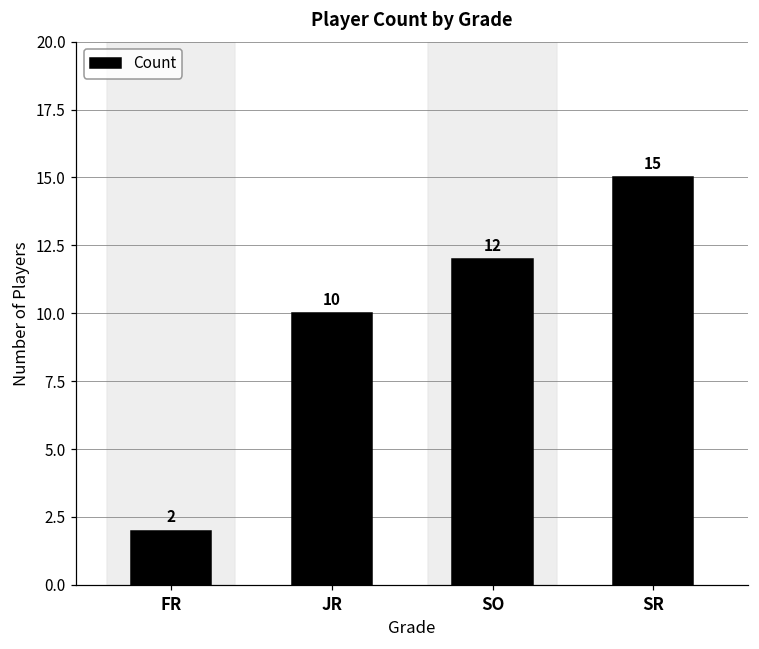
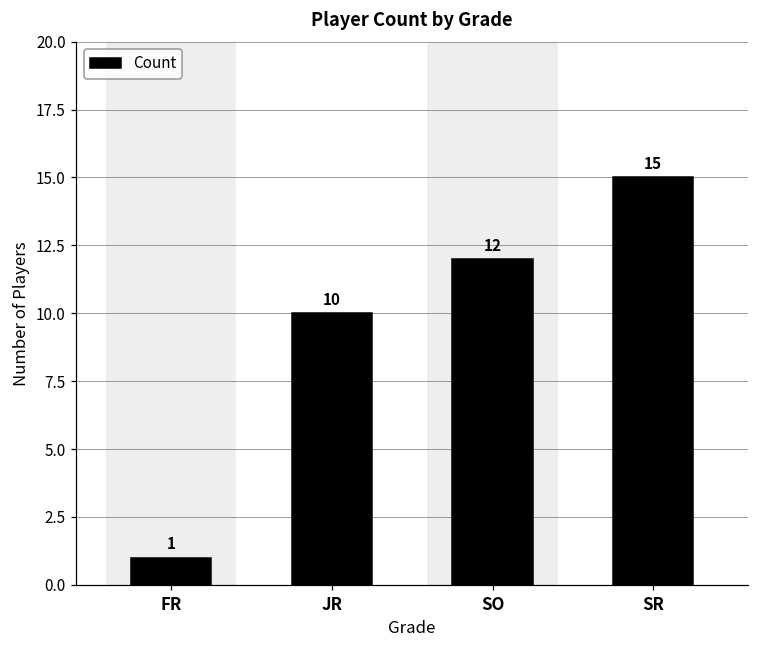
  {
-   "FR": 2,
+   "FR": 1,
    "JR": 10,
    "SO": 12,
    "SR": 15
  }
